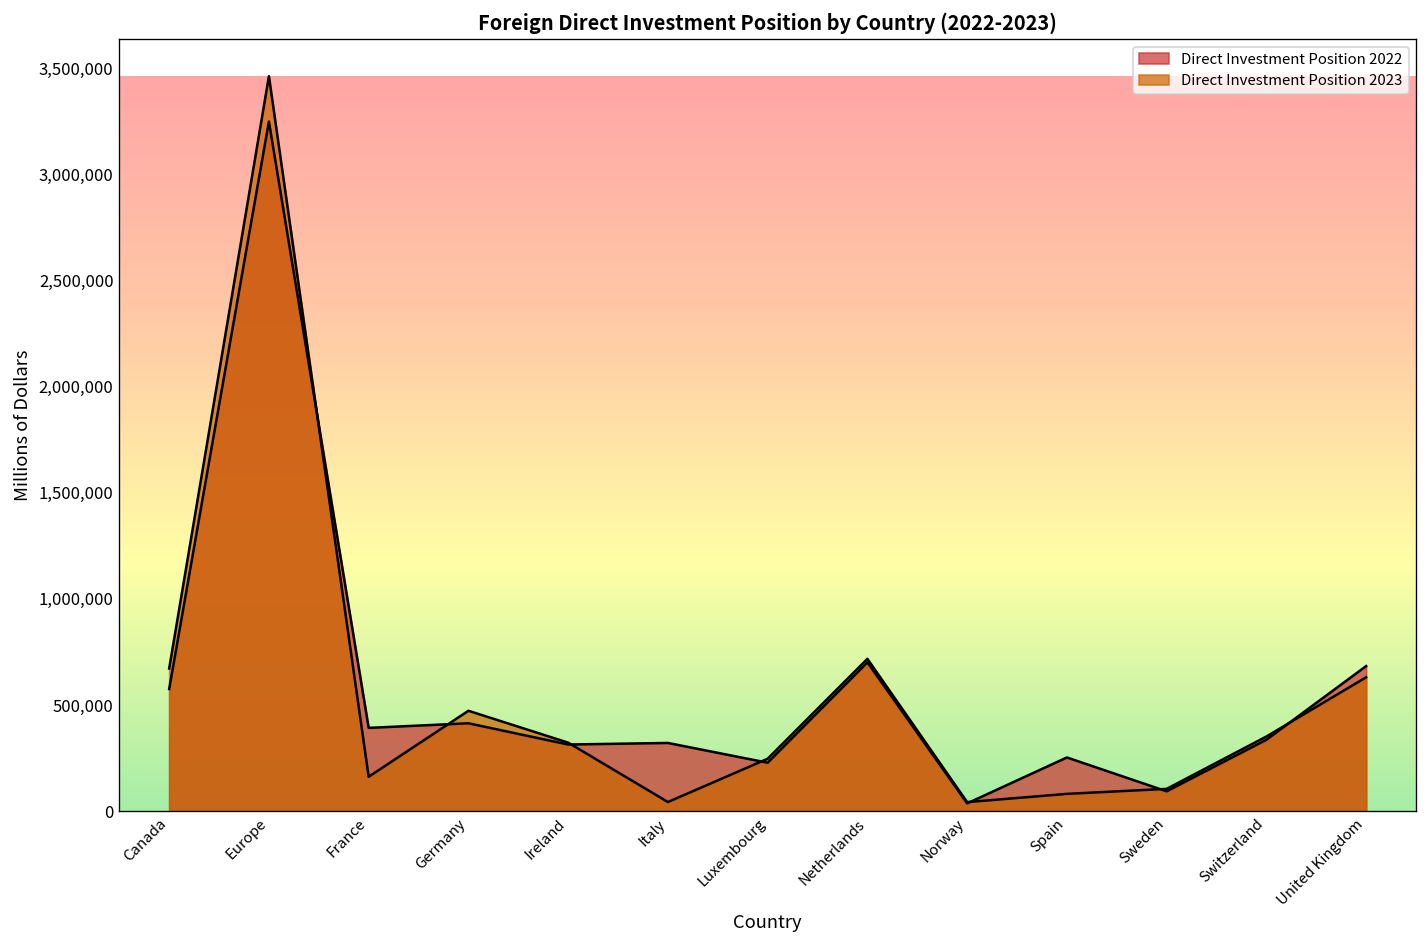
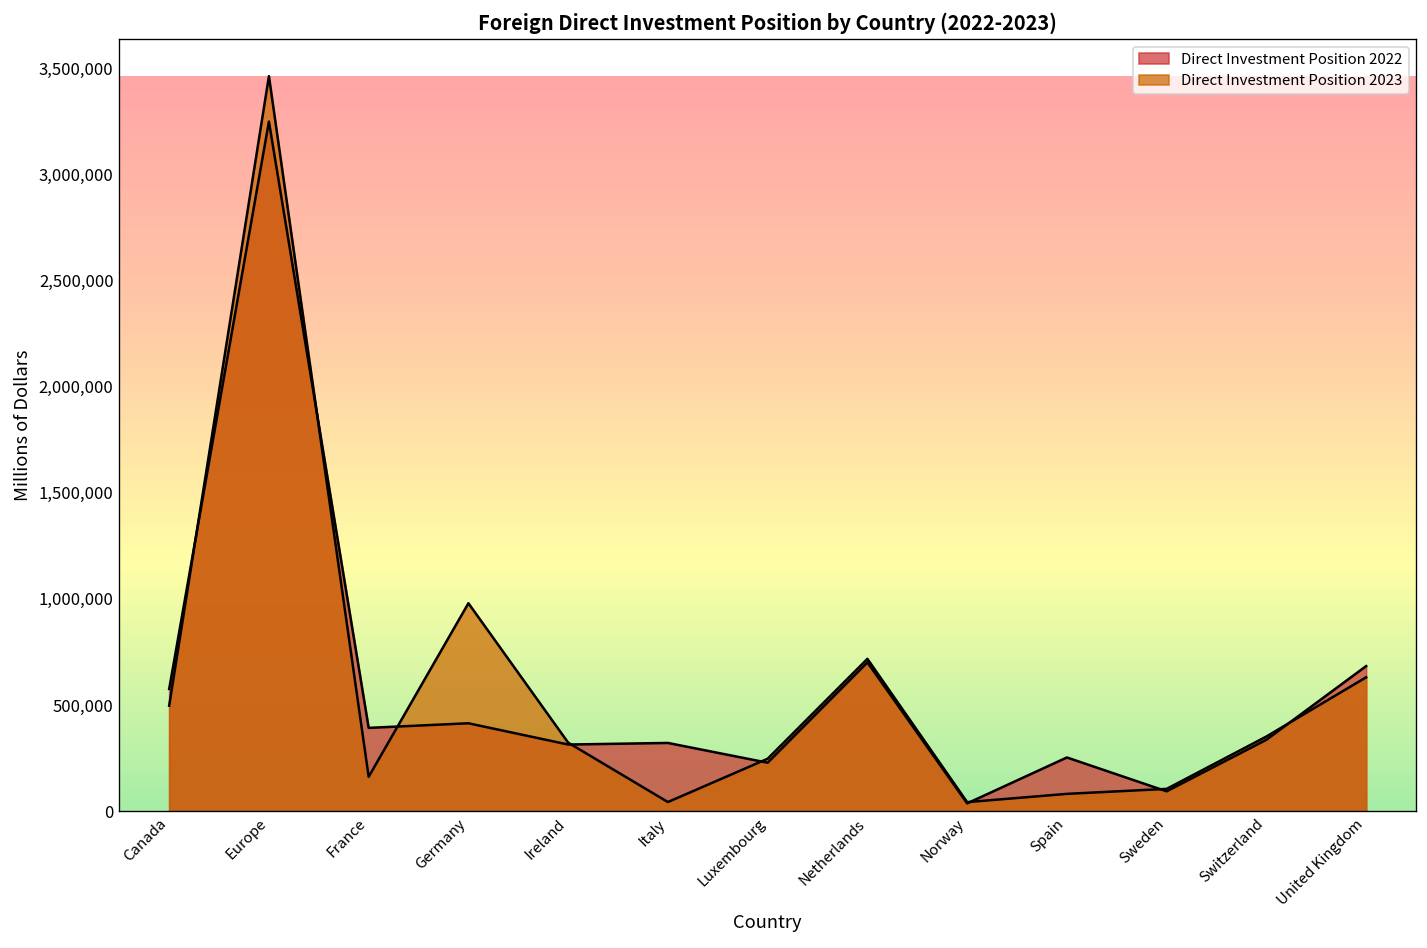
  {
    "Direct Investment Position 2022": {
      "Canada": "580,000",
      "Europe": "3,250,000",
      "France": "390,000",
      "Germany": "410,000",
      "Italy": "320,000",
      "Luxembourg": "230,000",
      "Netherlands": "700,000",
      "Spain": "250,000",
      "Switzerland": "340,000",
      "United Kingdom": "680,000"
    },
    "Direct Investment Position 2023": {
-     "Canada": "670,000",
+     "Canada": "500,000",
      "Europe": "3,460,000",
      "France": "160,000",
-     "Germany": "470,000",
+     "Germany": "980,000",
      "Italy": "40,000",
      "Luxembourg": "250,000",
      "Netherlands": "720,000",
      "Spain": "80,000",
      "Switzerland": "350,000",
      "United Kingdom": "630,000"
    }
  }
